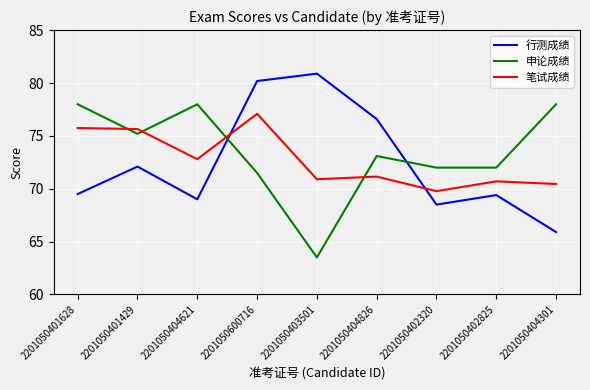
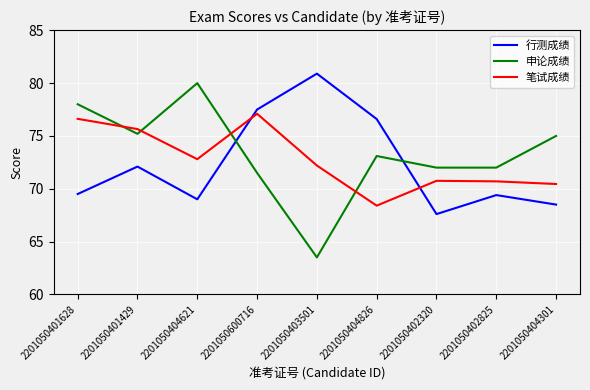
  {
    "行测成绩": {
      "2201050401628": 69.5,
      "2201050401429": 72.1,
      "2201050404621": 69.0,
-     "2201050600716": 80.2,
+     "2201050600716": 77.5,
      "2201050403501": 80.9,
      "2201050404826": 76.6,
-     "2201050402320": 68.5,
+     "2201050402320": 67.6,
      "2201050402825": 69.4,
-     "2201050404301": 65.9
+     "2201050404301": 68.5
    },
    "申论成绩": {
      "2201050401628": 78,
      "2201050401429": 75,
-     "2201050404621": 78,
+     "2201050404621": 80,
      "2201050600716": 71.5,
      "2201050403501": 63.5,
      "2201050404826": 73,
      "2201050402320": 72,
      "2201050402825": 72,
-     "2201050404301": 78
+     "2201050404301": 75
    },
    "笔试成绩": {
-     "2201050401628": 75.8,
+     "2201050401628": 76.6,
      "2201050401429": 75.7,
      "2201050404621": 72.8,
      "2201050600716": 77.1,
-     "2201050403501": 70.9,
-     "2201050404826": 71.2,
-     "2201050402320": 69.8,
+     "2201050403501": 72.2,
+     "2201050404826": 68.4,
+     "2201050402320": 70.8,
      "2201050402825": 70.7,
      "2201050404301": 70.5
    }
  }
